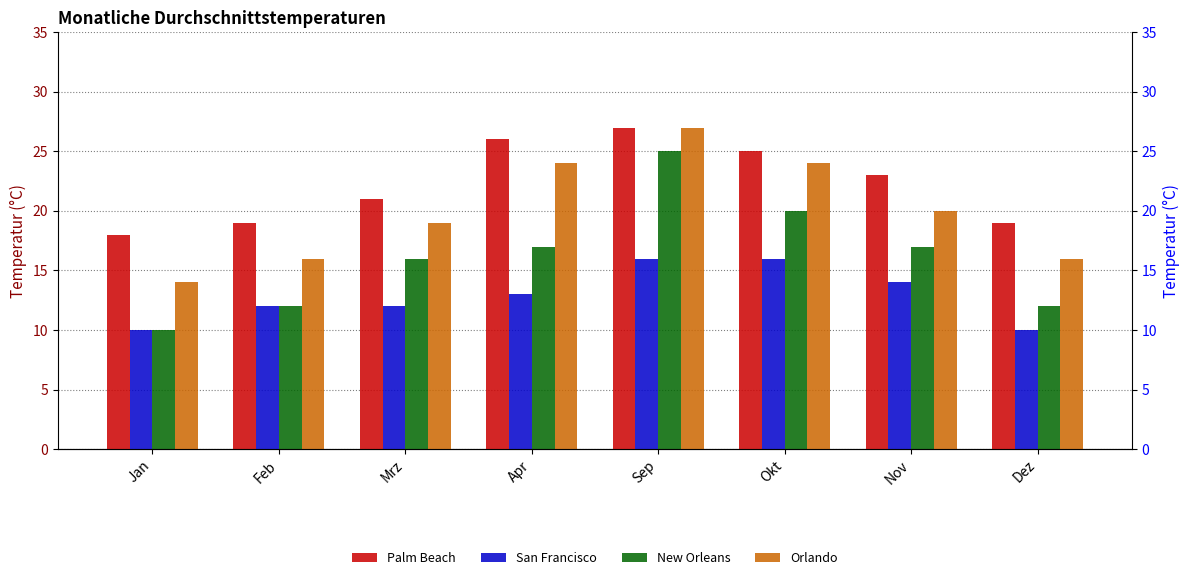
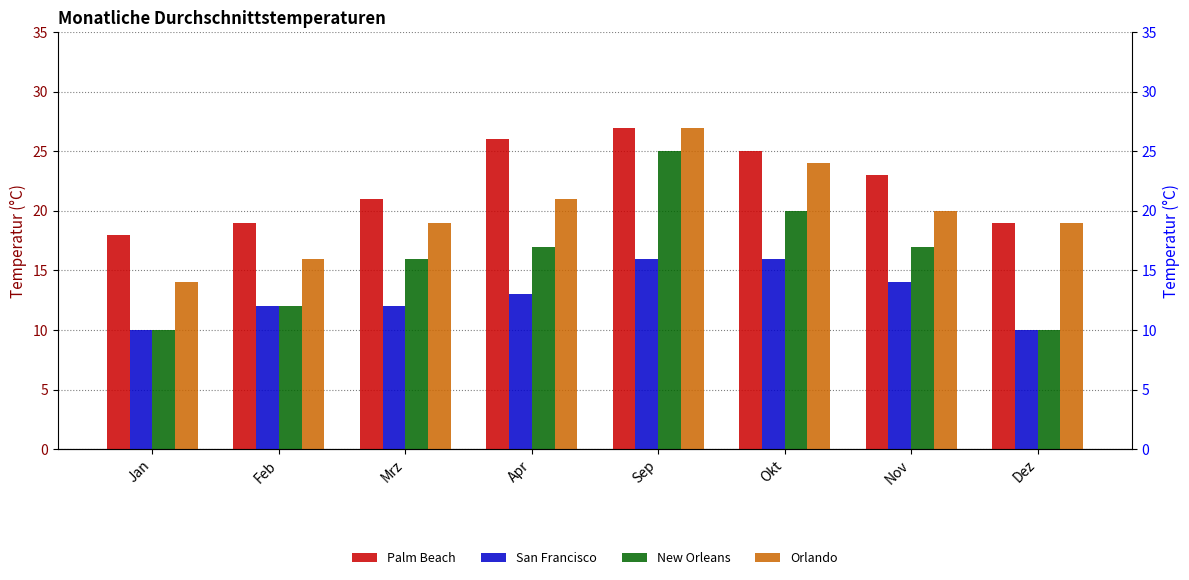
  {
    "Palm Beach": {
      "Jan": 18,
      "Feb": 19,
      "Mrz": 21,
      "Apr": 26,
      "Sep": 27,
      "Okt": 25,
      "Nov": 23,
      "Dez": 19
    },
    "San Francisco": {
      "Jan": 10,
      "Feb": 12,
      "Mrz": 12,
      "Apr": 13,
      "Sep": 16,
      "Okt": 16,
      "Nov": 14,
      "Dez": 10
    },
    "New Orleans": {
      "Jan": 10,
      "Feb": 12,
      "Mrz": 16,
      "Apr": 17,
      "Sep": 25,
      "Okt": 20,
      "Nov": 17,
-     "Dez": 12
+     "Dez": 10
    },
    "Orlando": {
      "Jan": 14,
      "Feb": 16,
      "Mrz": 19,
-     "Apr": 24,
+     "Apr": 21,
      "Sep": 27,
      "Okt": 24,
      "Nov": 20,
-     "Dez": 16
+     "Dez": 19
    }
  }
